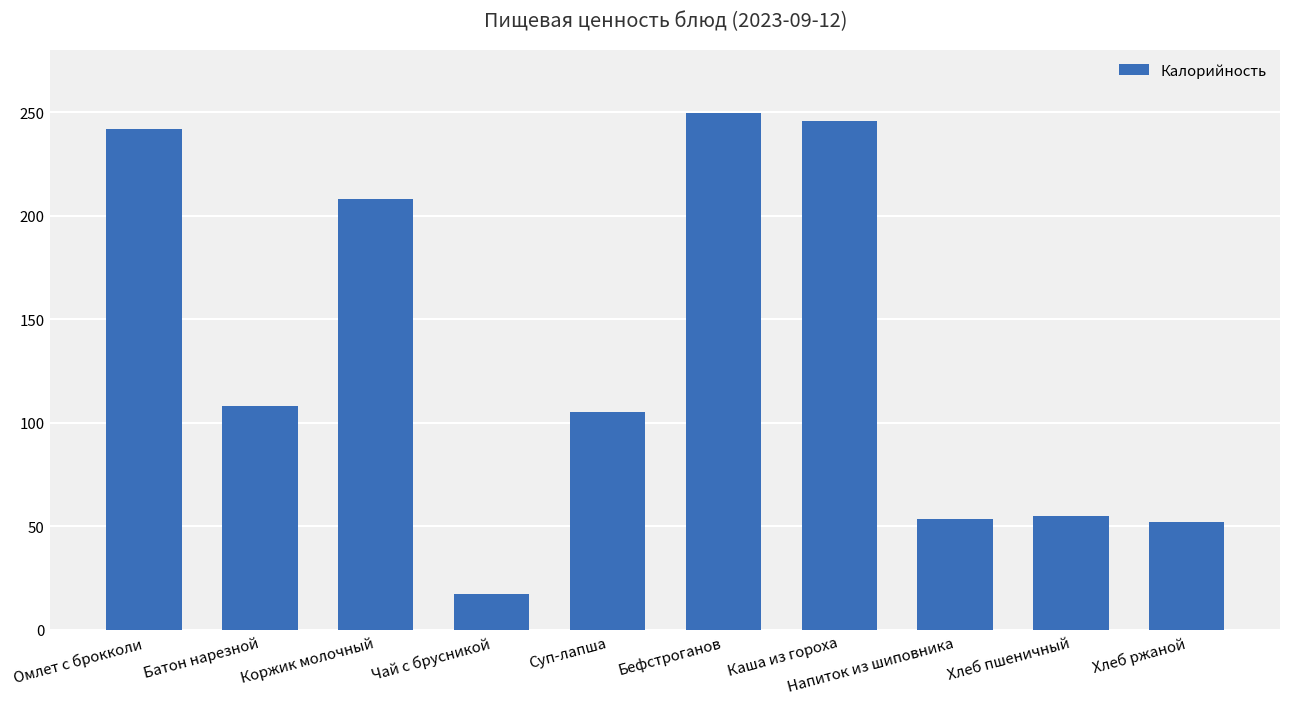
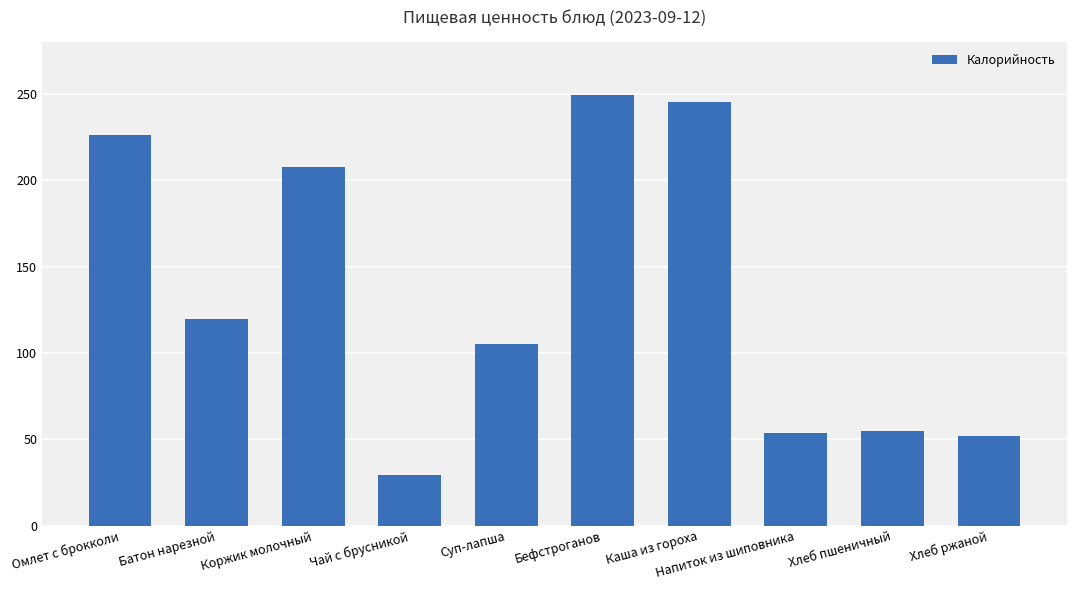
  {
-   "Омлет с брокколи": 242,
-   "Батон нарезной": 108,
+   "Омлет с брокколи": 226,
+   "Батон нарезной": 120,
    "Коржик молочный": 208,
-   "Чай с брусникой": 17,
+   "Чай с брусникой": 29,
    "Суп-лапша": 105,
    "Бефстроганов": 249,
    "Каша из гороха": 246,
    "Напиток из шиповника": 53,
    "Хлеб пшеничный": 55,
    "Хлеб ржаной": 52
  }
